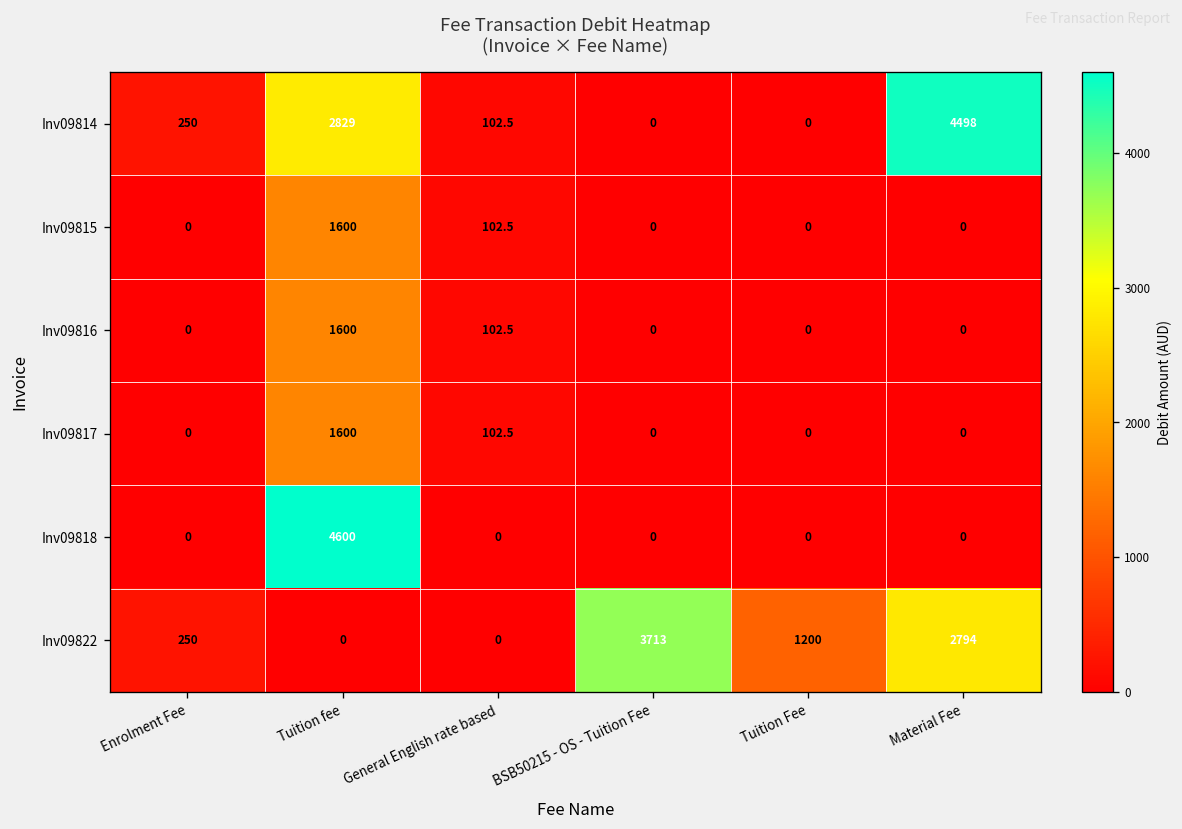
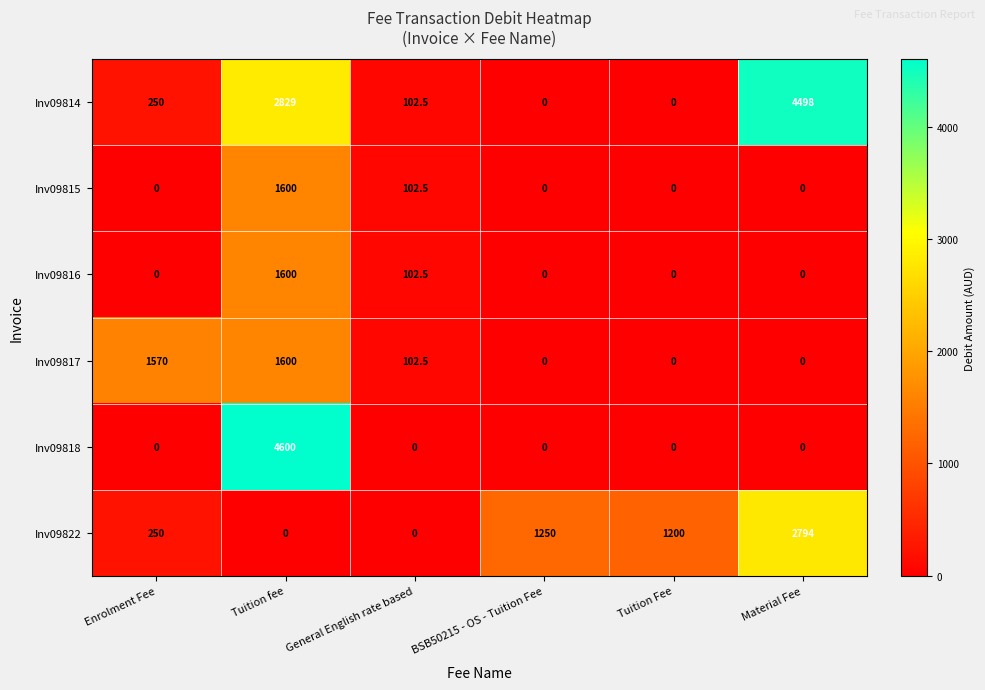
  {
    "Inv09814": {
      "Enrolment Fee": 250,
      "Tuition fee": 2829,
      "General English rate based": 102.5,
      "BSB50215 - OS - Tuition Fee": 0,
      "Tuition Fee": 0,
      "Material Fee": 4498
    },
    "Inv09815": {
      "Enrolment Fee": 0,
      "Tuition fee": 1600,
      "General English rate based": 102.5,
      "BSB50215 - OS - Tuition Fee": 0,
      "Tuition Fee": 0,
      "Material Fee": 0
    },
    "Inv09816": {
      "Enrolment Fee": 0,
      "Tuition fee": 1600,
      "General English rate based": 102.5,
      "BSB50215 - OS - Tuition Fee": 0,
      "Tuition Fee": 0,
      "Material Fee": 0
    },
    "Inv09817": {
-     "Enrolment Fee": 0,
+     "Enrolment Fee": 1570,
      "Tuition fee": 1600,
      "General English rate based": 102.5,
      "BSB50215 - OS - Tuition Fee": 0,
      "Tuition Fee": 0,
      "Material Fee": 0
    },
    "Inv09818": {
      "Enrolment Fee": 0,
      "Tuition fee": 4600,
      "General English rate based": 0,
      "BSB50215 - OS - Tuition Fee": 0,
      "Tuition Fee": 0,
      "Material Fee": 0
    },
    "Inv09822": {
      "Enrolment Fee": 250,
      "Tuition fee": 0,
      "General English rate based": 0,
-     "BSB50215 - OS - Tuition Fee": 3713,
+     "BSB50215 - OS - Tuition Fee": 1250,
      "Tuition Fee": 1200,
      "Material Fee": 2794
    }
  }
